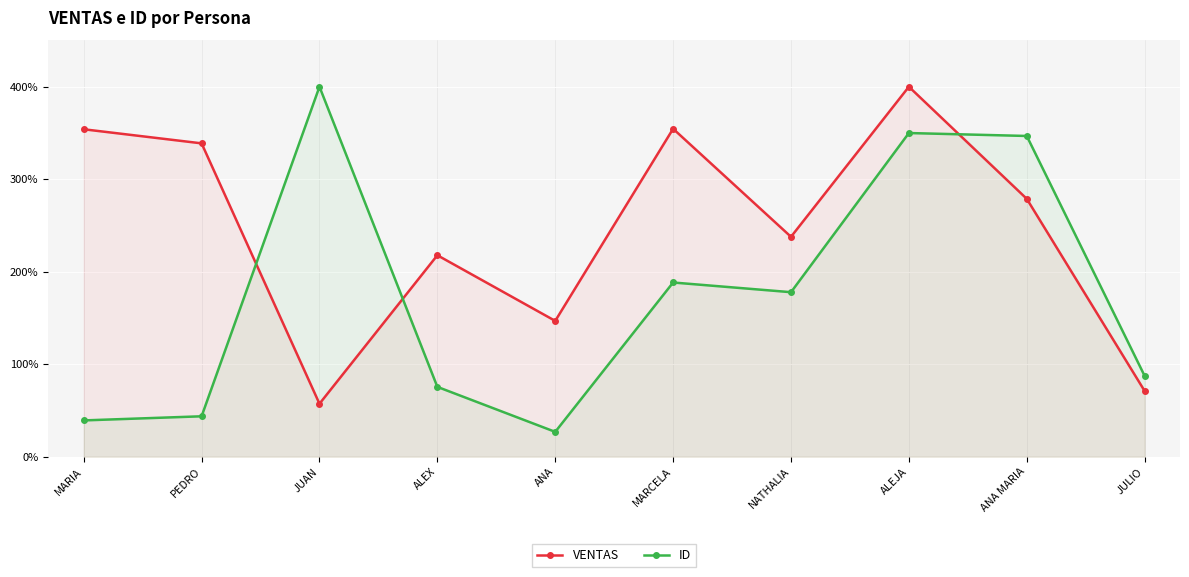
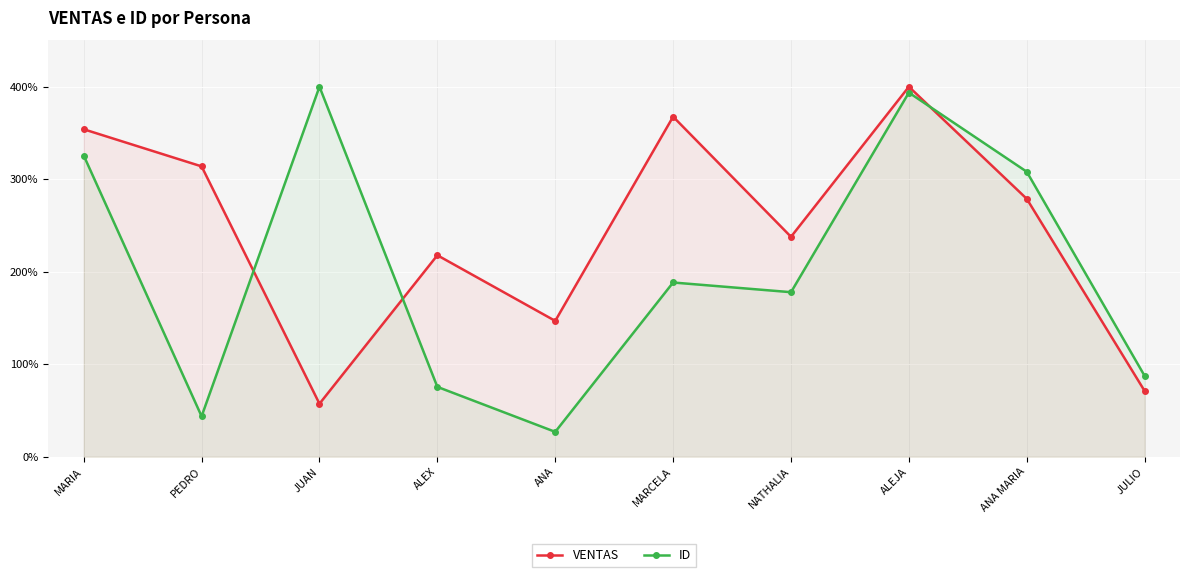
  {
    "VENTAS": {
      "MARIA": "350%",
-     "PEDRO": "340%",
+     "PEDRO": "310%",
      "JUAN": "60%",
      "ALEX": "220%",
      "ANA": "150%",
-     "MARCELA": "350%",
+     "MARCELA": "370%",
      "NATHALIA": "240%",
      "ALEJA": "400%",
      "ANA MARIA": "280%",
      "JULIO": "70%"
    },
    "ID": {
-     "MARIA": "40%",
+     "MARIA": "330%",
      "PEDRO": "40%",
      "JUAN": "400%",
      "ALEX": "80%",
      "ANA": "30%",
      "MARCELA": "190%",
      "NATHALIA": "180%",
-     "ALEJA": "350%",
-     "ANA MARIA": "350%",
+     "ALEJA": "390%",
+     "ANA MARIA": "310%",
      "JULIO": "90%"
    }
  }
